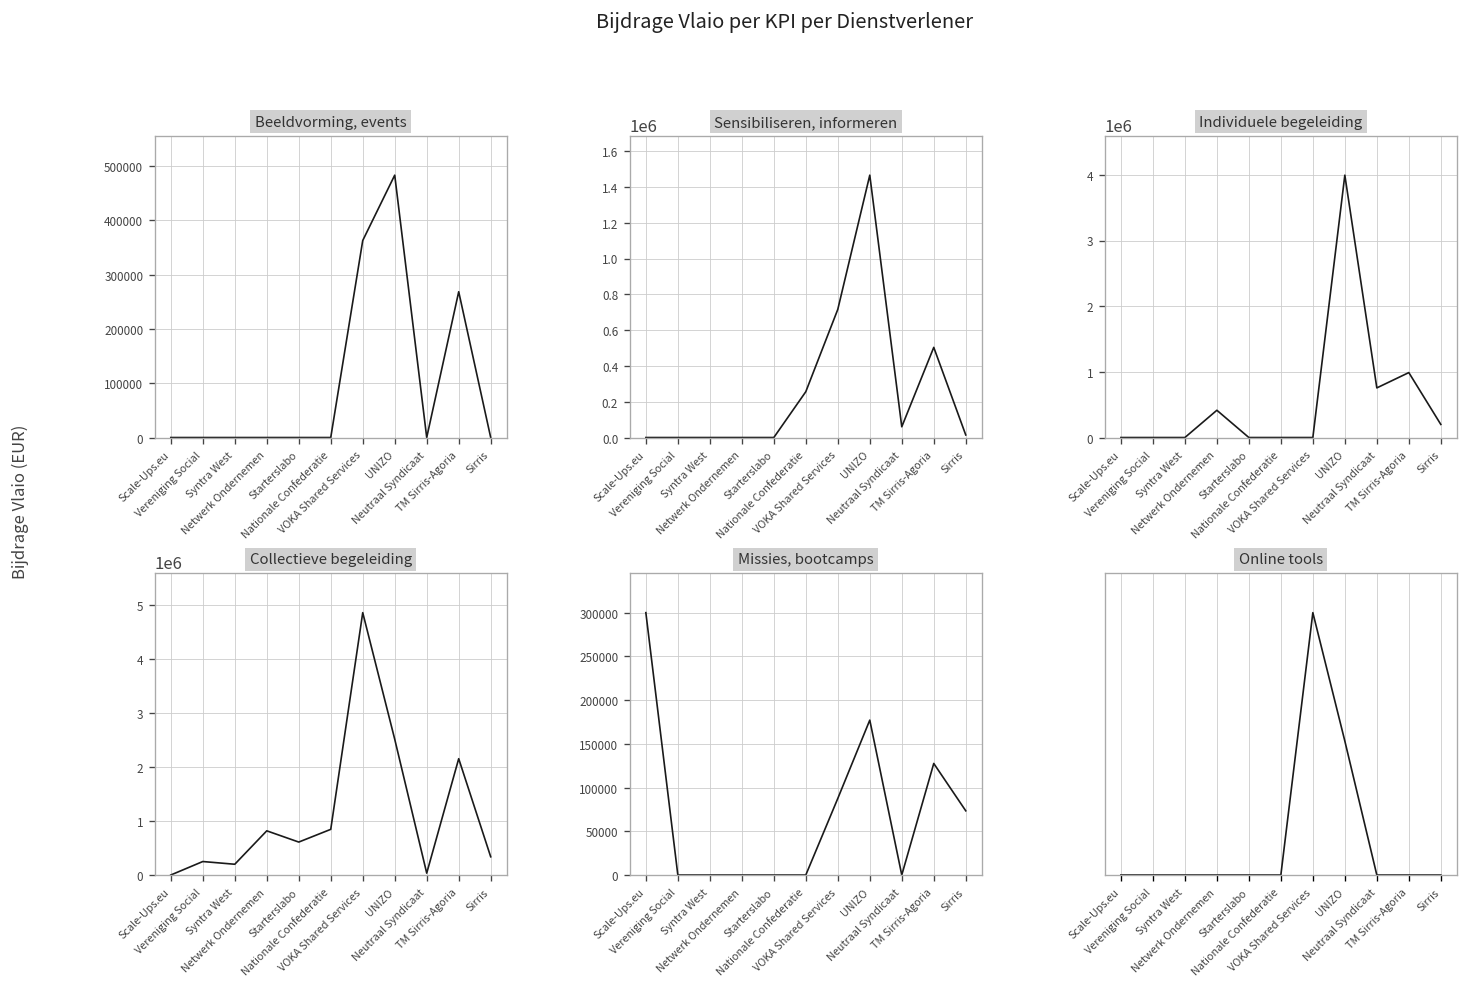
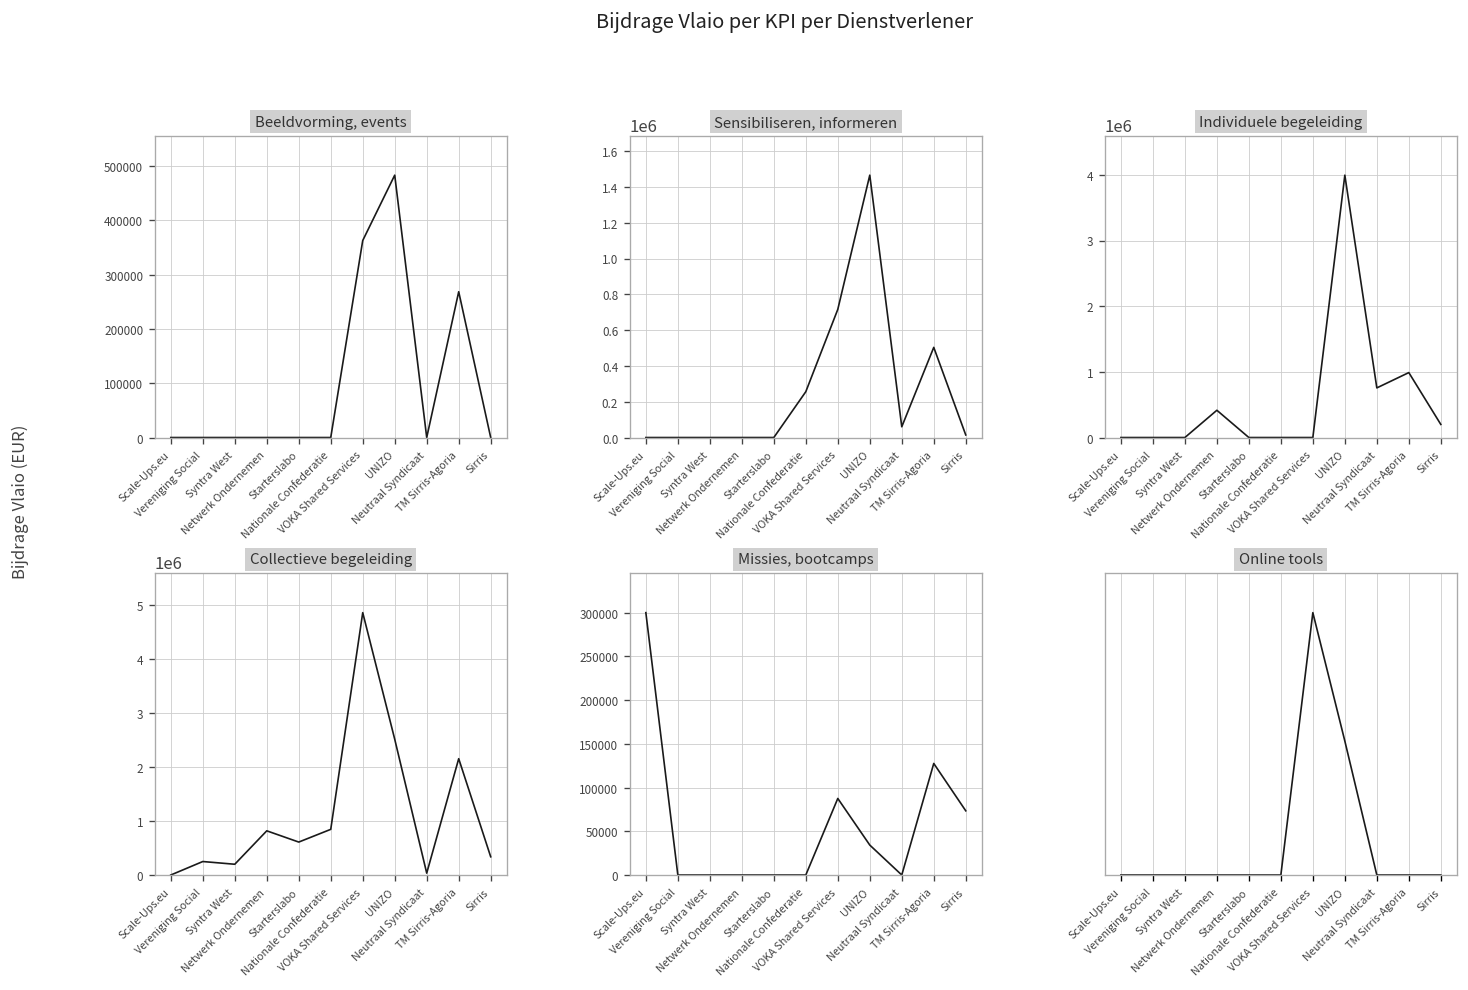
  {
    "Beeldvorming, events": {
      "Scale-Ups.eu": 0,
      "Vereniging Social": 0,
      "Syntra West": 0,
      "Netwerk Ondernemen": 0,
      "Starterslabo": 0,
      "Nationale Confederatie": 0,
      "VOKA Shared Services": 360000,
      "UNIZO": 480000,
      "Neutraal Syndicaat": 0,
      "TM Sirris-Agoria": 270000,
      "Sirris": 0
    },
    "Sensibiliseren, informeren": {
      "Scale-Ups.eu": 0,
      "Vereniging Social": 0,
      "Syntra West": 0,
      "Netwerk Ondernemen": 0,
      "Starterslabo": 0,
      "Nationale Confederatie": 260000,
      "VOKA Shared Services": 720000,
      "UNIZO": 1470000,
      "Neutraal Syndicaat": 60000,
      "TM Sirris-Agoria": 500000,
      "Sirris": 10000
    },
    "Individuele begeleiding": {
      "Scale-Ups.eu": 0,
      "Vereniging Social": 0,
      "Syntra West": 0,
      "Netwerk Ondernemen": 400000,
      "Starterslabo": 0,
      "Nationale Confederatie": 0,
      "VOKA Shared Services": 0,
      "UNIZO": 4000000,
      "Neutraal Syndicaat": 800000,
      "TM Sirris-Agoria": 1000000,
      "Sirris": 200000
    },
    "Collectieve begeleiding": {
      "Scale-Ups.eu": 0,
      "Vereniging Social": 200000,
      "Syntra West": 200000,
      "Netwerk Ondernemen": 800000,
      "Starterslabo": 600000,
      "Nationale Confederatie": 800000,
      "VOKA Shared Services": 4900000,
      "UNIZO": 2500000,
      "Neutraal Syndicaat": 0,
      "TM Sirris-Agoria": 2200000,
      "Sirris": 300000
    },
    "Missies, bootcamps": {
      "Scale-Ups.eu": 300000,
      "Vereniging Social": 0,
      "Syntra West": 0,
      "Netwerk Ondernemen": 0,
      "Starterslabo": 0,
      "Nationale Confederatie": 0,
      "VOKA Shared Services": 90000,
-     "UNIZO": 180000,
+     "UNIZO": 30000,
      "Neutraal Syndicaat": 0,
      "TM Sirris-Agoria": 130000,
      "Sirris": 70000
    }
  }
